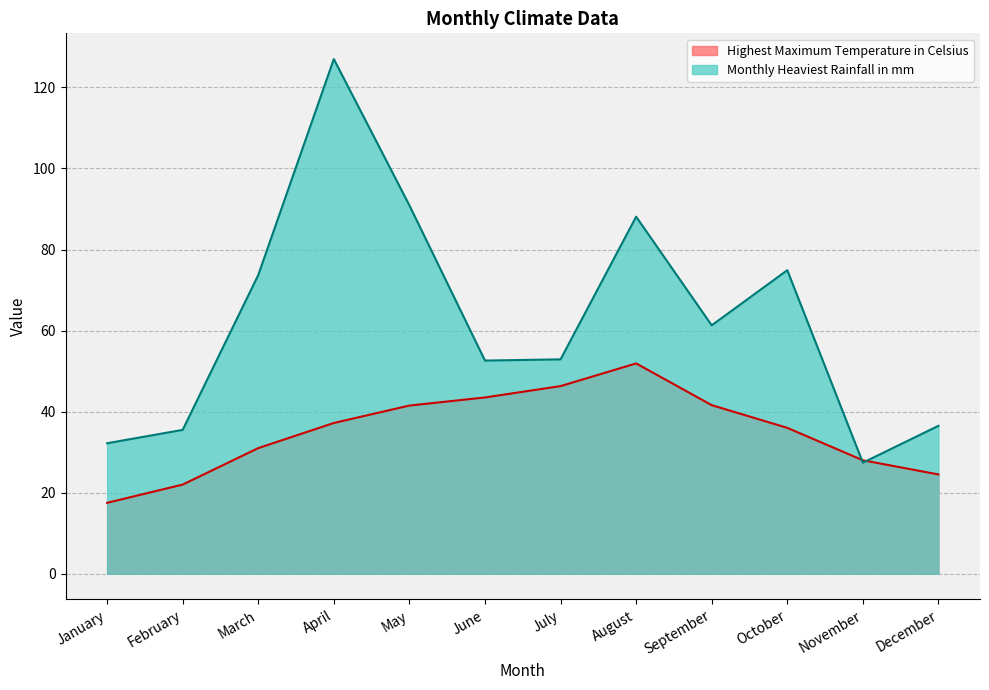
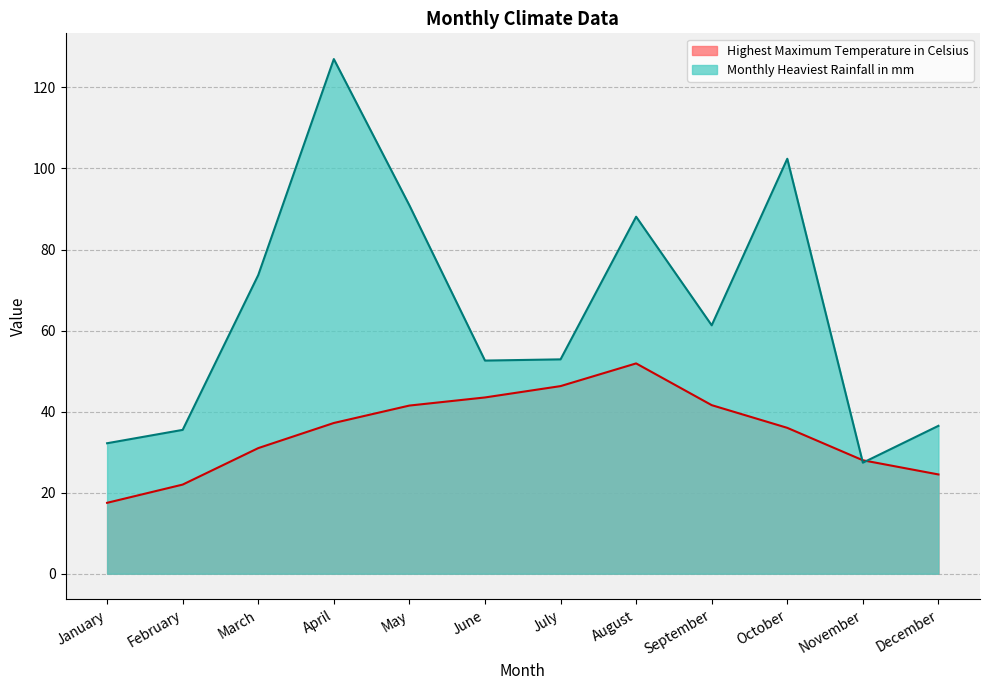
  {
    "Highest Maximum Temperature in Celsius": {
      "January": 18,
      "February": 22,
      "March": 31,
      "April": 37,
      "May": 42,
      "June": 44,
      "July": 46,
      "August": 52,
      "September": 42,
      "October": 36,
      "December": 25
    },
    "Monthly Heaviest Rainfall in mm": {
      "January": 32,
      "February": 36,
      "March": 74,
      "April": 127,
      "May": 91,
      "June": 53,
      "July": 53,
      "August": 88,
      "September": 61,
-     "October": 75,
+     "October": 102,
      "December": 37
    }
  }
